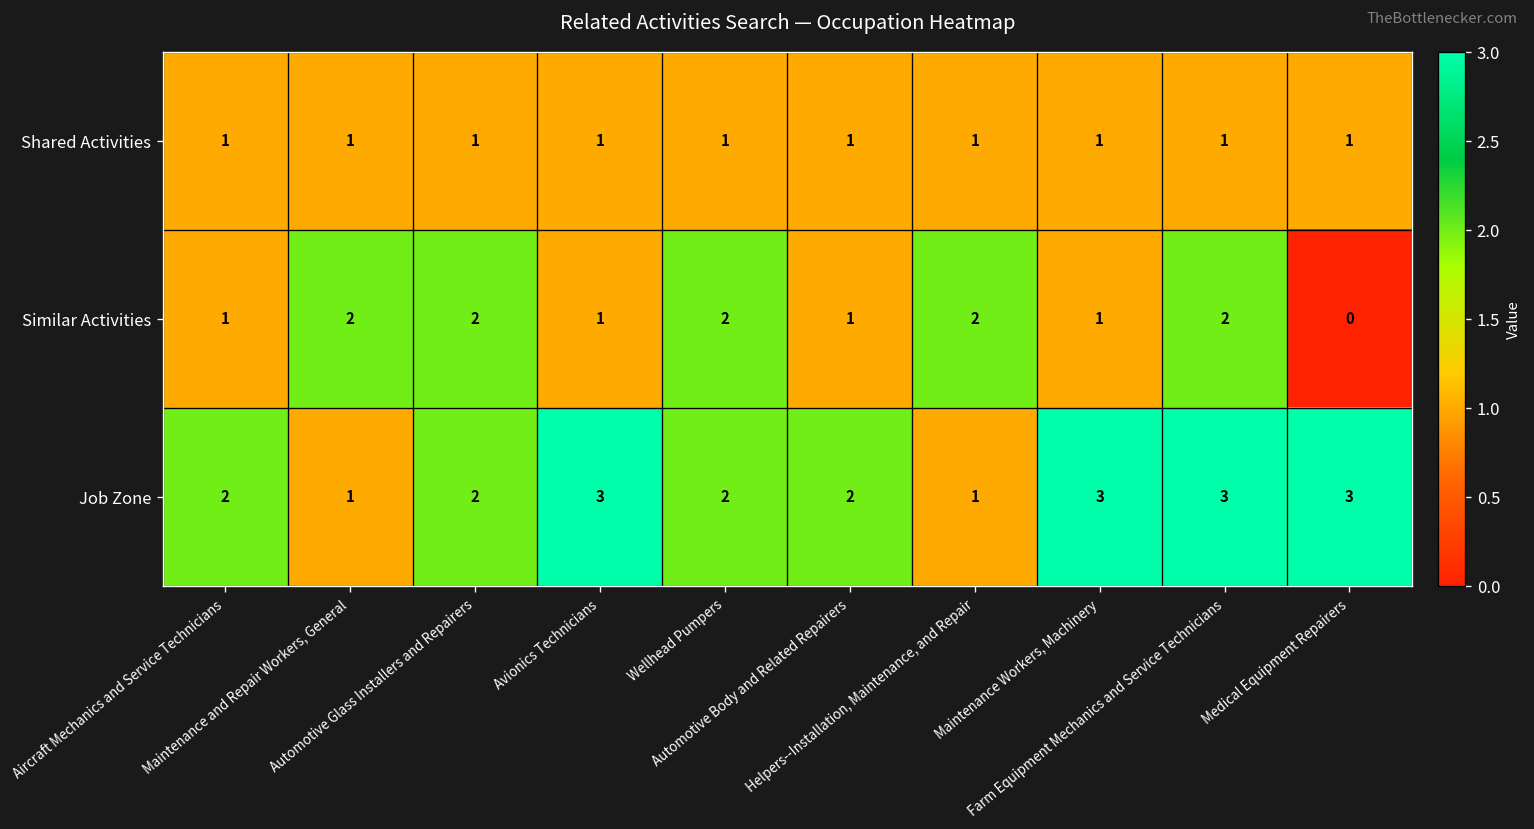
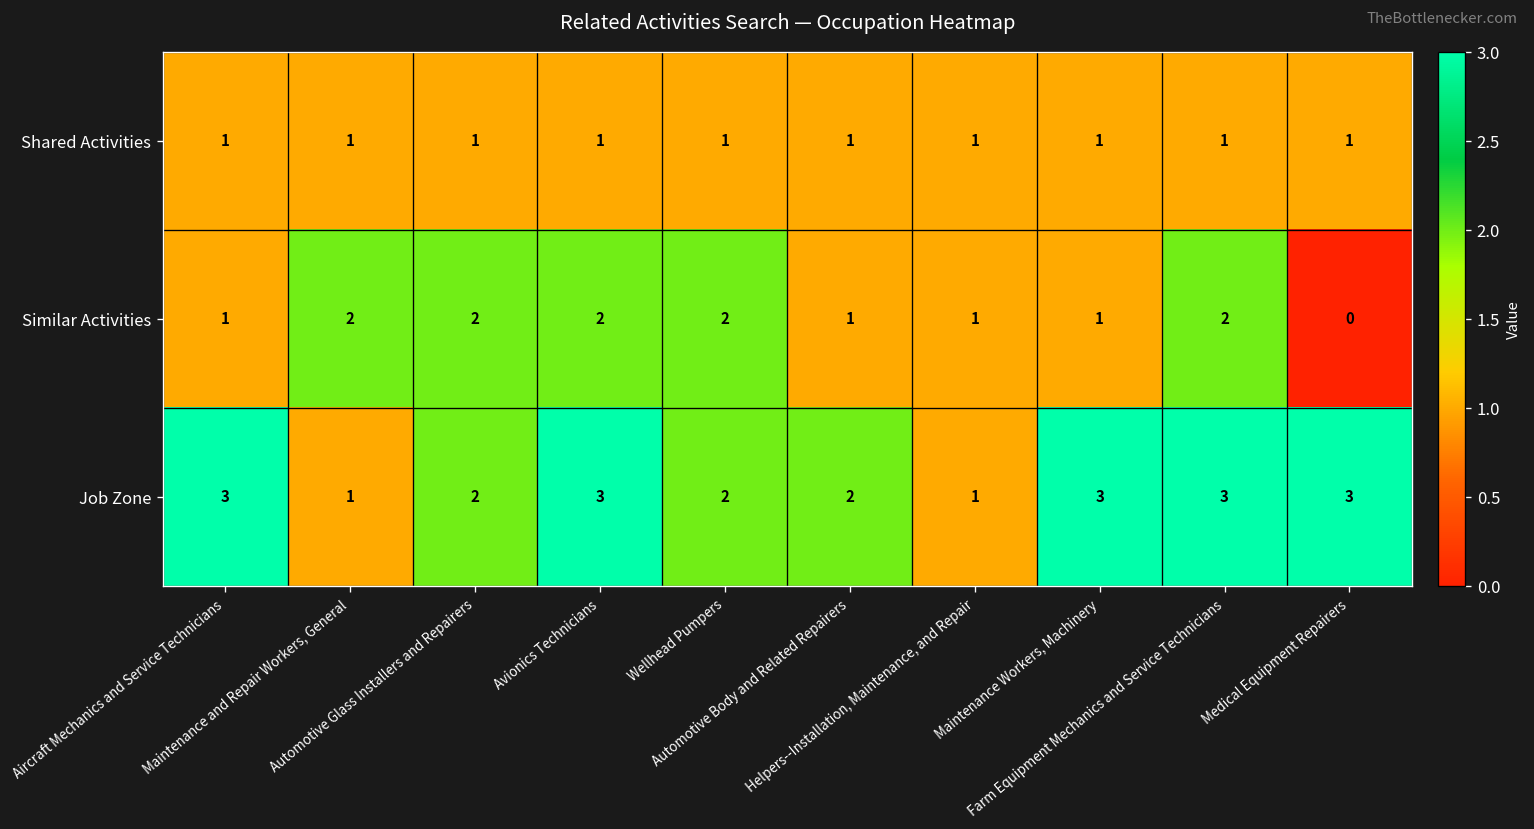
  {
    "Shared Activities": {
      "Aircraft Mechanics and Service Technicians": 1,
      "Maintenance and Repair Workers, General": 1,
      "Automotive Glass Installers and Repairers": 1,
      "Avionics Technicians": 1,
      "Wellhead Pumpers": 1,
      "Automotive Body and Related Repairers": 1,
      "Helpers--Installation, Maintenance, and Repair": 1,
      "Maintenance Workers, Machinery": 1,
      "Farm Equipment Mechanics and Service Technicians": 1,
      "Medical Equipment Repairers": 1
    },
    "Similar Activities": {
      "Aircraft Mechanics and Service Technicians": 1,
      "Maintenance and Repair Workers, General": 2,
      "Automotive Glass Installers and Repairers": 2,
-     "Avionics Technicians": 1,
+     "Avionics Technicians": 2,
      "Wellhead Pumpers": 2,
      "Automotive Body and Related Repairers": 1,
-     "Helpers--Installation, Maintenance, and Repair": 2,
+     "Helpers--Installation, Maintenance, and Repair": 1,
      "Maintenance Workers, Machinery": 1,
      "Farm Equipment Mechanics and Service Technicians": 2,
      "Medical Equipment Repairers": 0
    },
    "Job Zone": {
-     "Aircraft Mechanics and Service Technicians": 2,
+     "Aircraft Mechanics and Service Technicians": 3,
      "Maintenance and Repair Workers, General": 1,
      "Automotive Glass Installers and Repairers": 2,
      "Avionics Technicians": 3,
      "Wellhead Pumpers": 2,
      "Automotive Body and Related Repairers": 2,
      "Helpers--Installation, Maintenance, and Repair": 1,
      "Maintenance Workers, Machinery": 3,
      "Farm Equipment Mechanics and Service Technicians": 3,
      "Medical Equipment Repairers": 3
    }
  }
